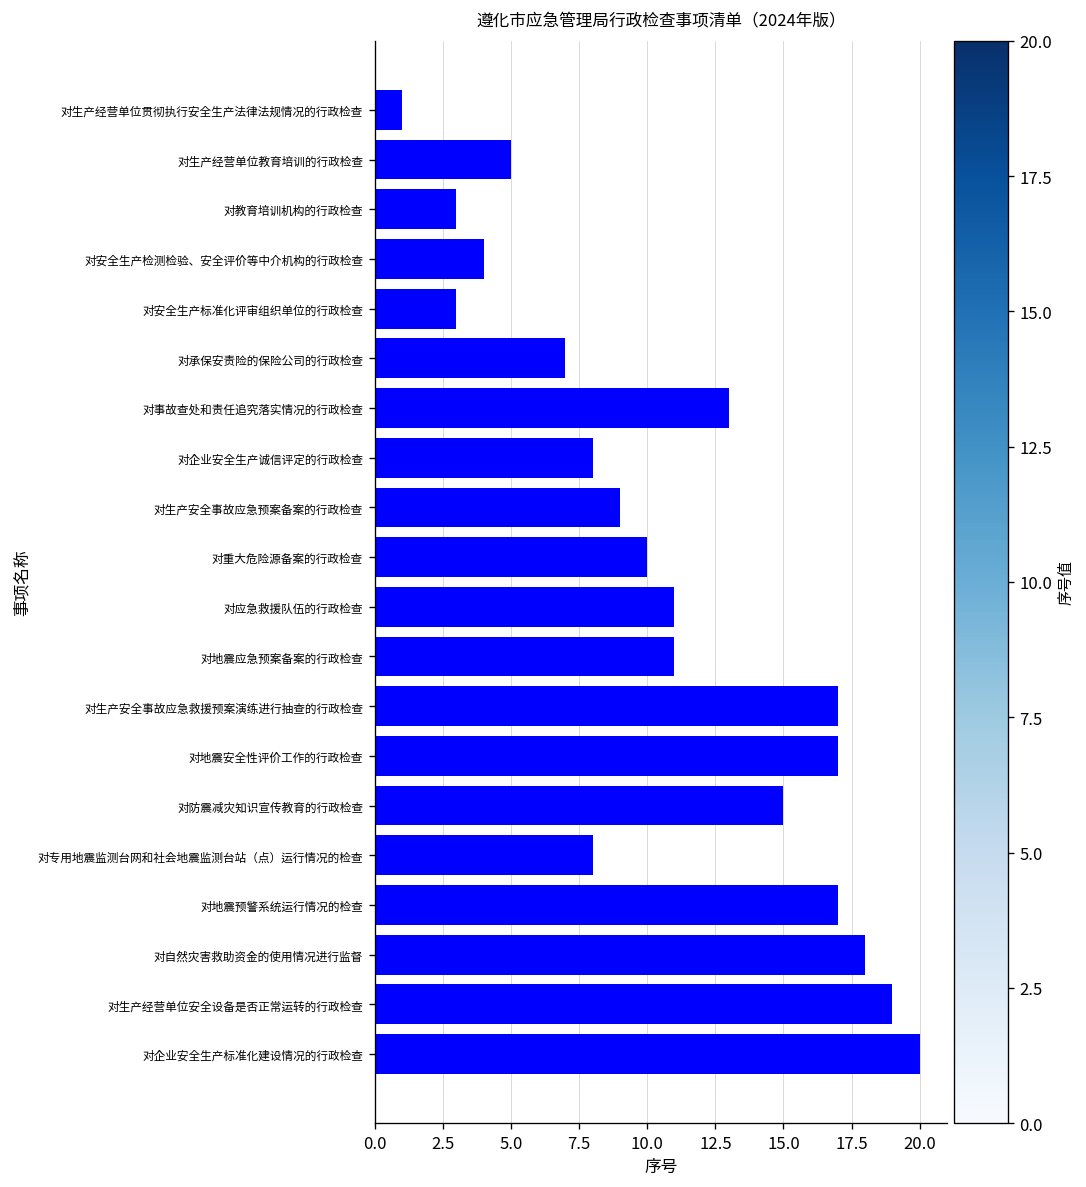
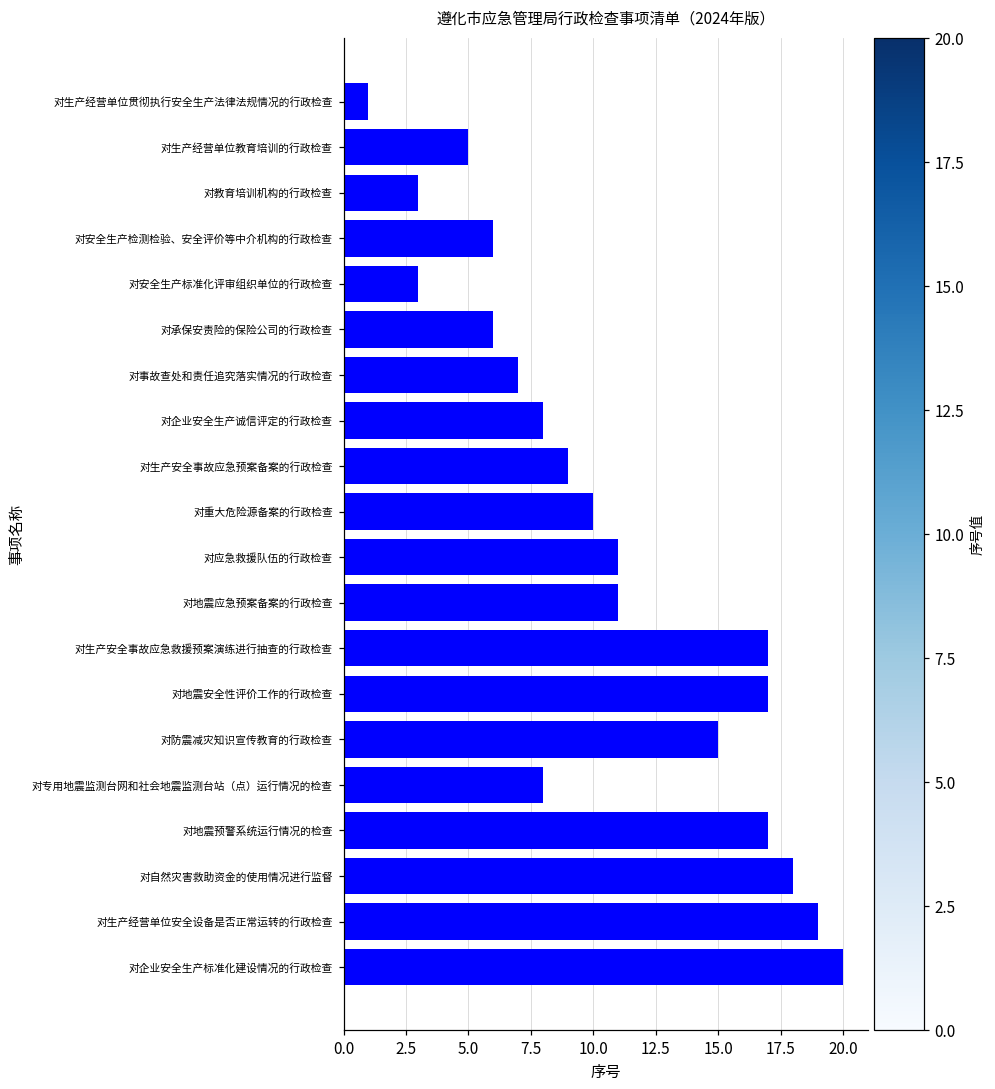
  {
    "对生产经营单位贯彻执行安全生产法律法规情况的行政检查": 1,
    "对生产经营单位教育培训的行政检查": 5,
    "对教育培训机构的行政检查": 3,
-   "对安全生产检测检验、安全评价等中介机构的行政检查": 4,
+   "对安全生产检测检验、安全评价等中介机构的行政检查": 6,
    "对安全生产标准化评审组织单位的行政检查": 3,
-   "对承保安责险的保险公司的行政检查": 7,
-   "对事故查处和责任追究落实情况的行政检查": 13,
+   "对承保安责险的保险公司的行政检查": 6,
+   "对事故查处和责任追究落实情况的行政检查": 7,
    "对企业安全生产诚信评定的行政检查": 8,
    "对生产安全事故应急预案备案的行政检查": 9,
    "对重大危险源备案的行政检查": 10,
    "对应急救援队伍的行政检查": 11,
    "对地震应急预案备案的行政检查": 11,
    "对生产安全事故应急救援预案演练进行抽查的行政检查": 17,
    "对地震安全性评价工作的行政检查": 17,
    "对防震减灾知识宣传教育的行政检查": 15,
    "对专用地震监测台网和社会地震监测台站（点）运行情况的检查": 8,
    "对地震预警系统运行情况的检查": 17,
    "对自然灾害救助资金的使用情况进行监督": 18,
    "对生产经营单位安全设备是否正常运转的行政检查": 19,
    "对企业安全生产标准化建设情况的行政检查": 20
  }
